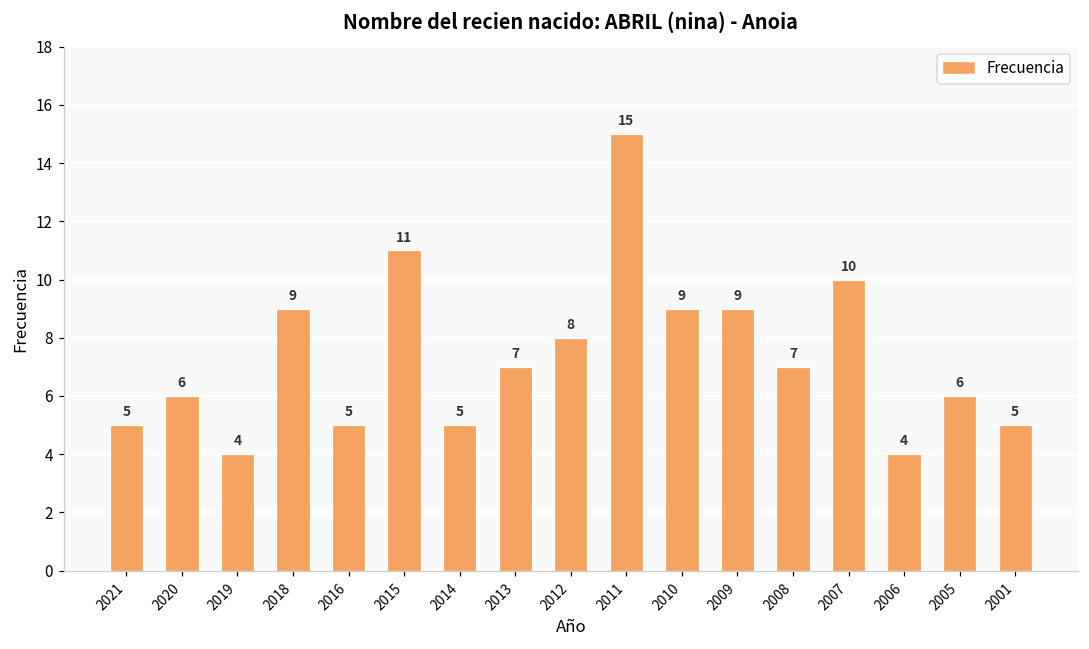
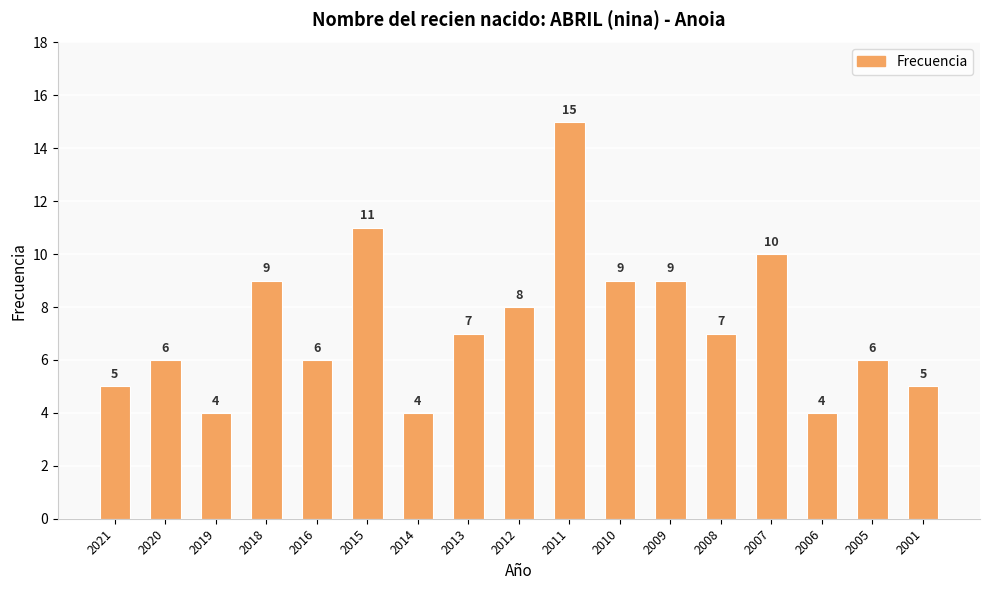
  {
    "2021": 5,
    "2020": 6,
    "2019": 4,
    "2018": 9,
-   "2016": 5,
+   "2016": 6,
    "2015": 11,
-   "2014": 5,
+   "2014": 4,
    "2013": 7,
    "2012": 8,
    "2011": 15,
    "2010": 9,
    "2009": 9,
    "2008": 7,
    "2007": 10,
    "2006": 4,
    "2005": 6,
    "2001": 5
  }
